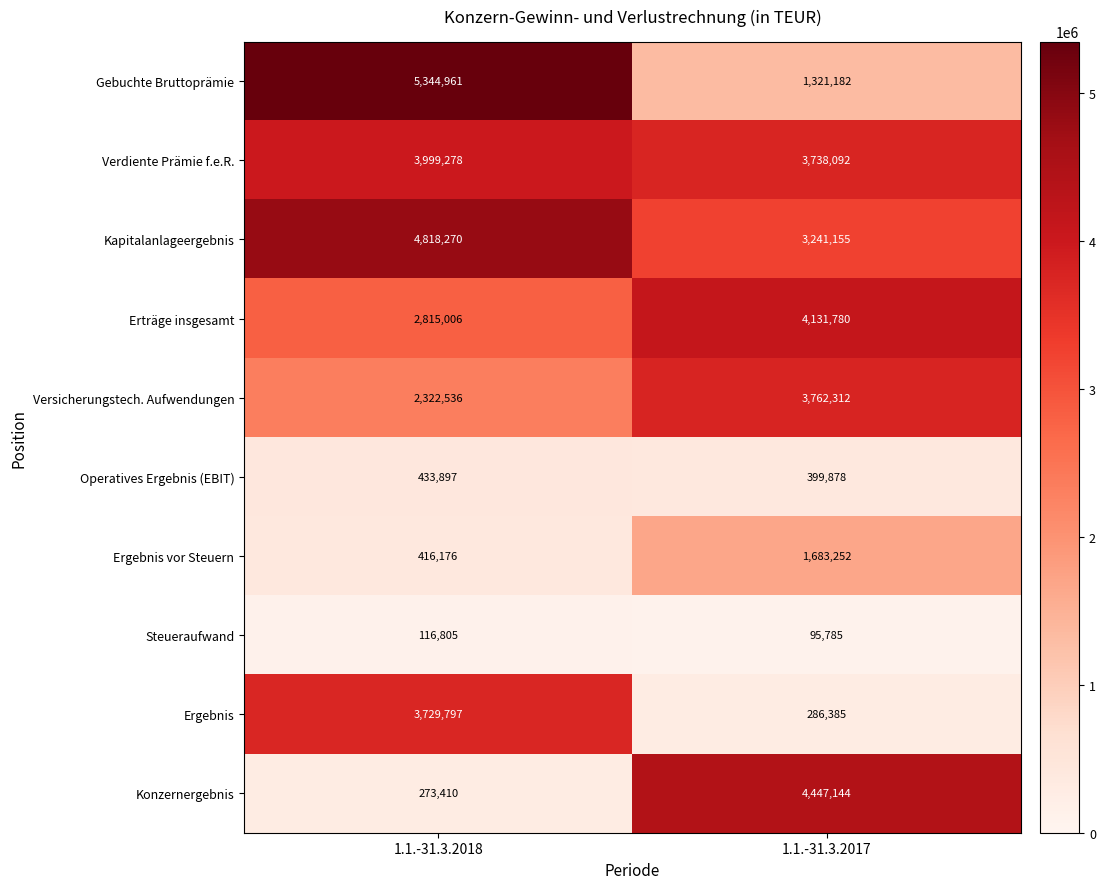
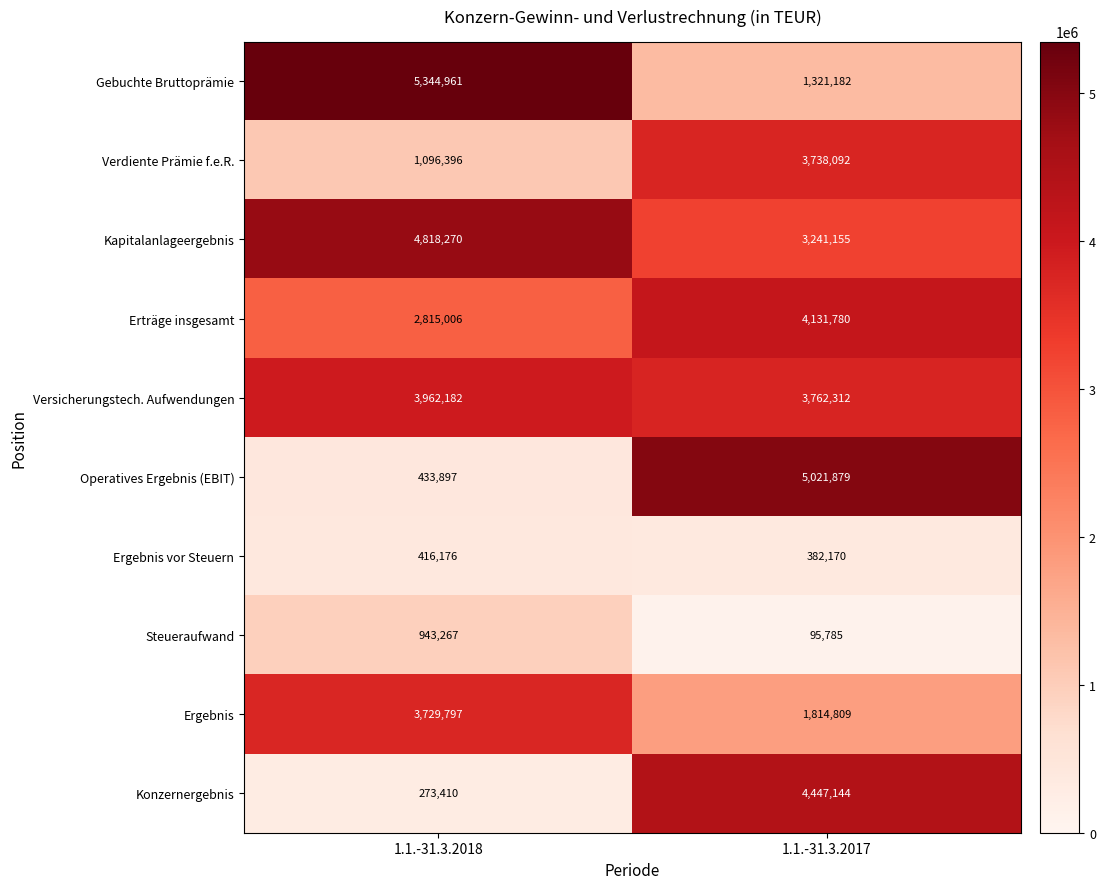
  {
    "Gebuchte Bruttoprämie": {
      "1.1.-31.3.2018": "5,344,961",
      "1.1.-31.3.2017": "1,321,182"
    },
    "Verdiente Prämie f.e.R.": {
-     "1.1.-31.3.2018": "3,999,278",
+     "1.1.-31.3.2018": "1,096,396",
      "1.1.-31.3.2017": "3,738,092"
    },
    "Kapitalanlageergebnis": {
      "1.1.-31.3.2018": "4,818,270",
      "1.1.-31.3.2017": "3,241,155"
    },
    "Erträge insgesamt": {
      "1.1.-31.3.2018": "2,815,006",
      "1.1.-31.3.2017": "4,131,780"
    },
    "Versicherungstech. Aufwendungen": {
-     "1.1.-31.3.2018": "2,322,536",
+     "1.1.-31.3.2018": "3,962,182",
      "1.1.-31.3.2017": "3,762,312"
    },
    "Operatives Ergebnis (EBIT)": {
      "1.1.-31.3.2018": "433,897",
-     "1.1.-31.3.2017": "399,878"
+     "1.1.-31.3.2017": "5,021,879"
    },
    "Ergebnis vor Steuern": {
      "1.1.-31.3.2018": "416,176",
-     "1.1.-31.3.2017": "1,683,252"
+     "1.1.-31.3.2017": "382,170"
    },
    "Steueraufwand": {
-     "1.1.-31.3.2018": "116,805",
+     "1.1.-31.3.2018": "943,267",
      "1.1.-31.3.2017": "95,785"
    },
    "Ergebnis": {
      "1.1.-31.3.2018": "3,729,797",
-     "1.1.-31.3.2017": "286,385"
+     "1.1.-31.3.2017": "1,814,809"
    },
    "Konzernergebnis": {
      "1.1.-31.3.2018": "273,410",
      "1.1.-31.3.2017": "4,447,144"
    }
  }
